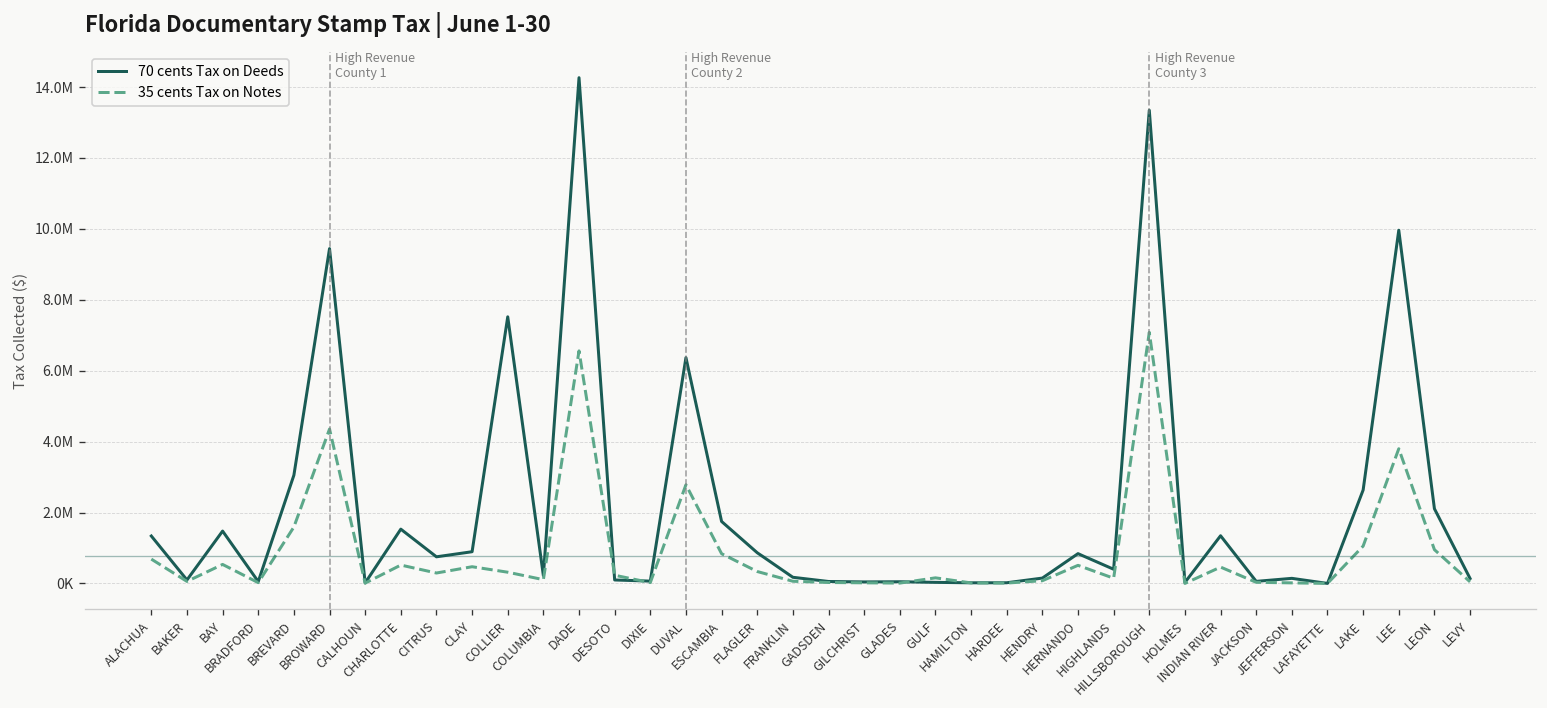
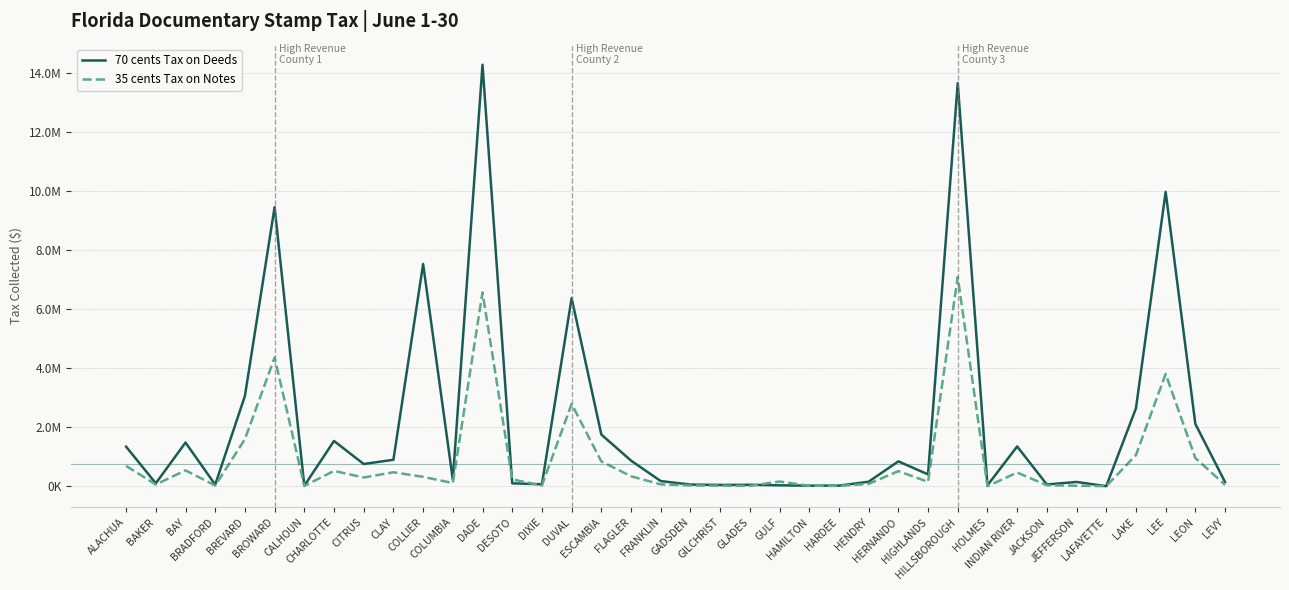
  {
    "70 cents Tax on Deeds": {
      "ALACHUA": 1300000,
      "BAY": 1500000,
      "BREVARD": 3100000,
      "BROWARD": 9400000,
      "CHARLOTTE": 1500000,
      "CITRUS": 800000,
      "CLAY": 900000,
      "COLLIER": 7500000,
      "COLUMBIA": 200000,
      "DADE": 14300000,
      "DESOTO": 100000,
      "DUVAL": 6400000,
      "ESCAMBIA": 1700000,
      "FLAGLER": 900000,
      "FRANKLIN": 200000,
      "GULF": 0,
      "HERNANDO": 800000,
      "HIGHLANDS": 400000,
-     "HILLSBOROUGH": 13300000,
+     "HILLSBOROUGH": 13600000,
      "INDIAN RIVER": 1300000,
      "JEFFERSON": 100000,
      "LAKE": 2600000,
      "LEE": 10000000,
      "LEON": 2100000,
      "LEVY": 100000
    },
    "35 cents Tax on Notes": {
      "ALACHUA": 700000,
      "BAY": 500000,
      "BREVARD": 1600000,
      "BROWARD": 4400000,
      "CHARLOTTE": 500000,
      "CITRUS": 300000,
      "CLAY": 500000,
      "COLLIER": 300000,
      "COLUMBIA": 100000,
      "DADE": 6600000,
      "DESOTO": 200000,
      "DUVAL": 2800000,
      "ESCAMBIA": 800000,
      "FLAGLER": 300000,
      "FRANKLIN": 100000,
      "GULF": 200000,
      "HERNANDO": 500000,
      "HIGHLANDS": 100000,
      "HILLSBOROUGH": 7100000,
      "INDIAN RIVER": 500000,
      "JEFFERSON": 0,
      "LAKE": 1100000,
      "LEE": 3800000,
      "LEON": 1000000,
      "LEVY": 0
    }
  }
